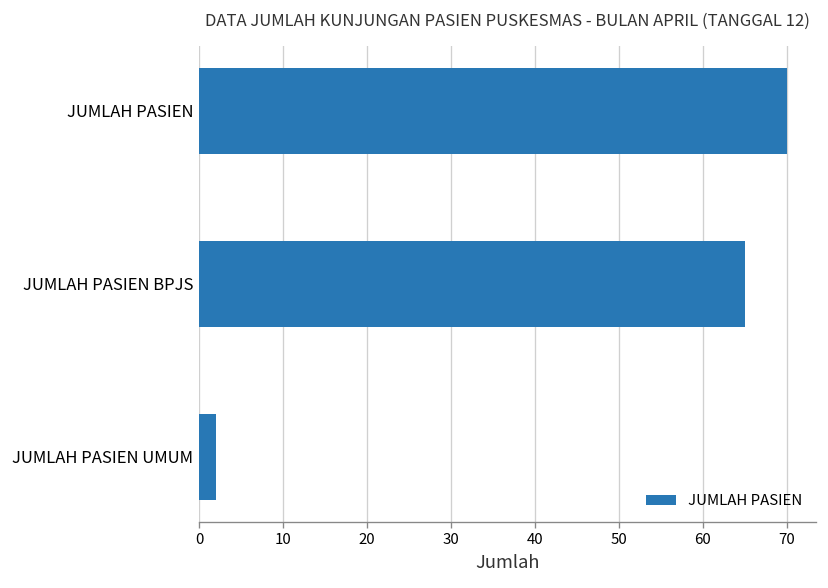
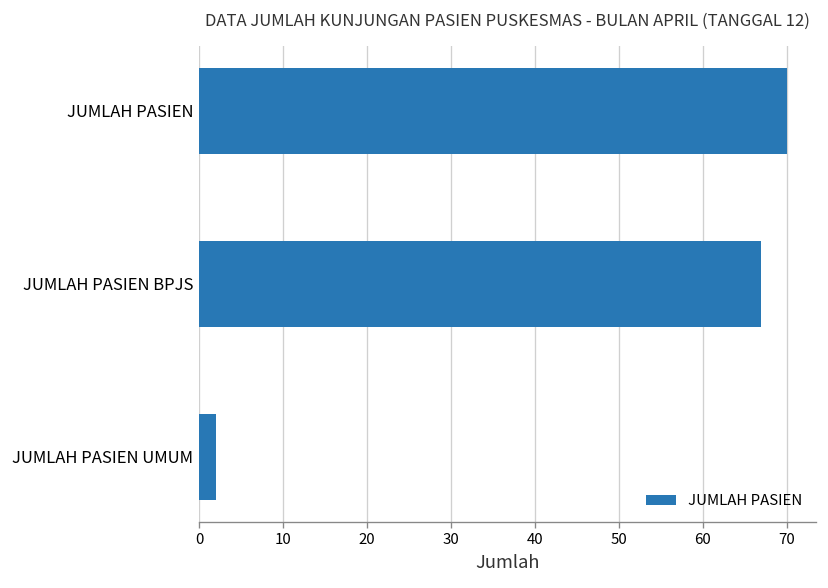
  {
    "JUMLAH PASIEN": 70,
-   "JUMLAH PASIEN BPJS": 65,
+   "JUMLAH PASIEN BPJS": 67,
    "JUMLAH PASIEN UMUM": 2
  }
